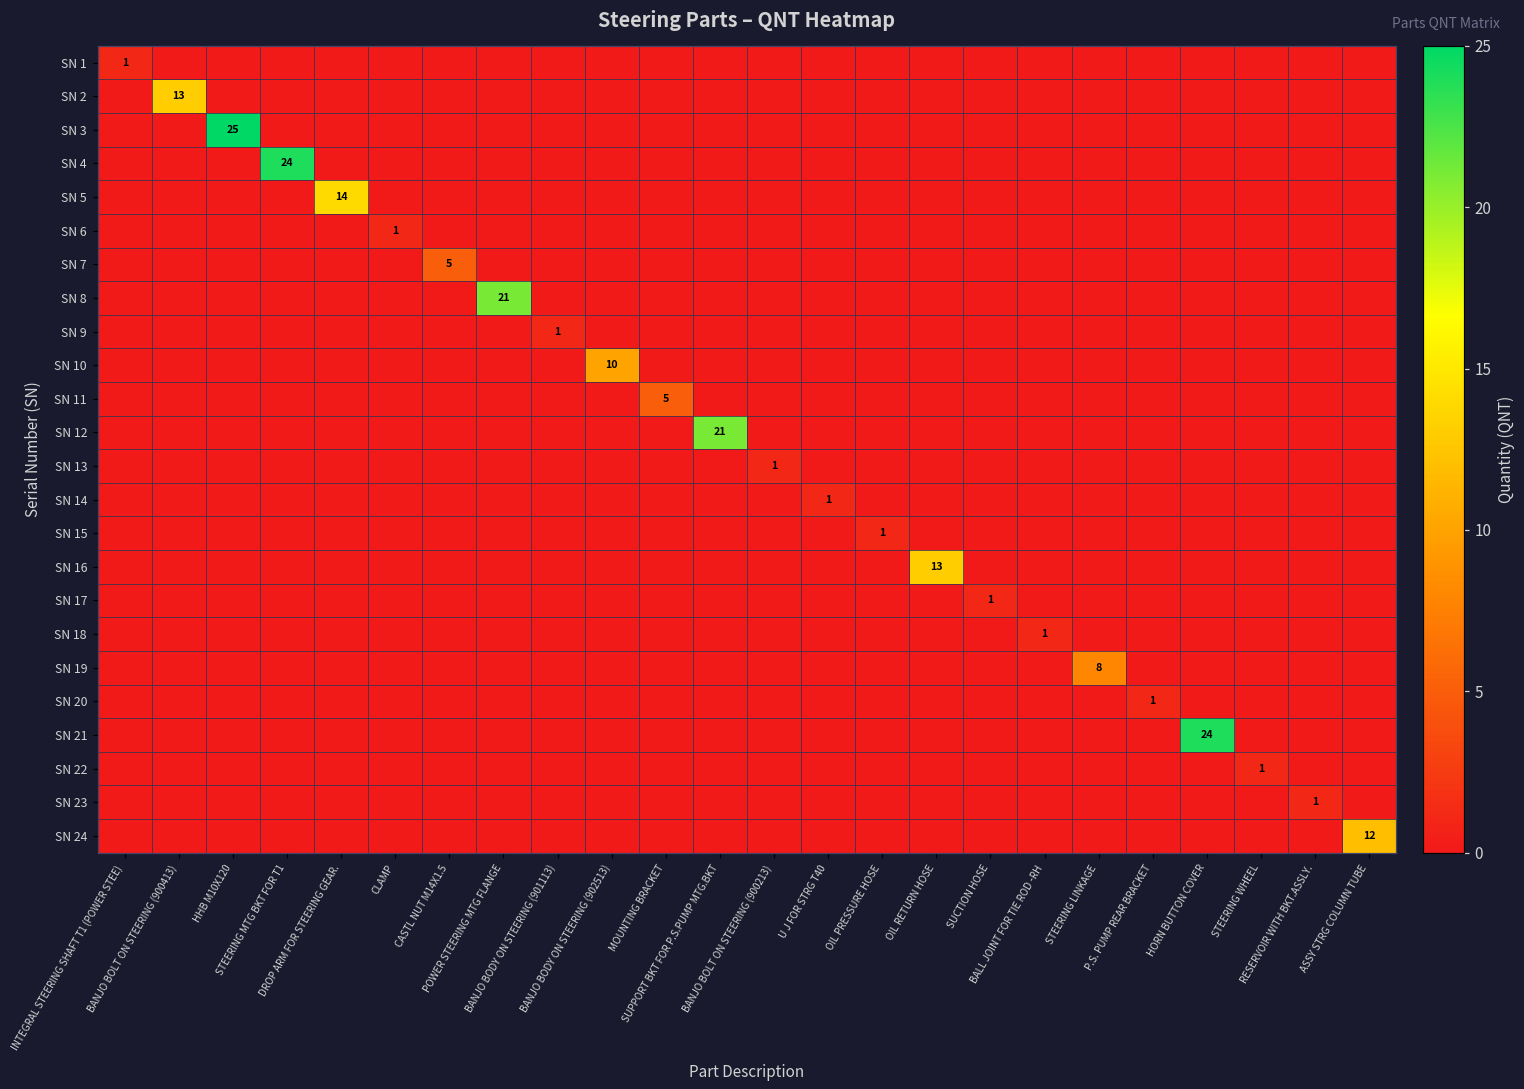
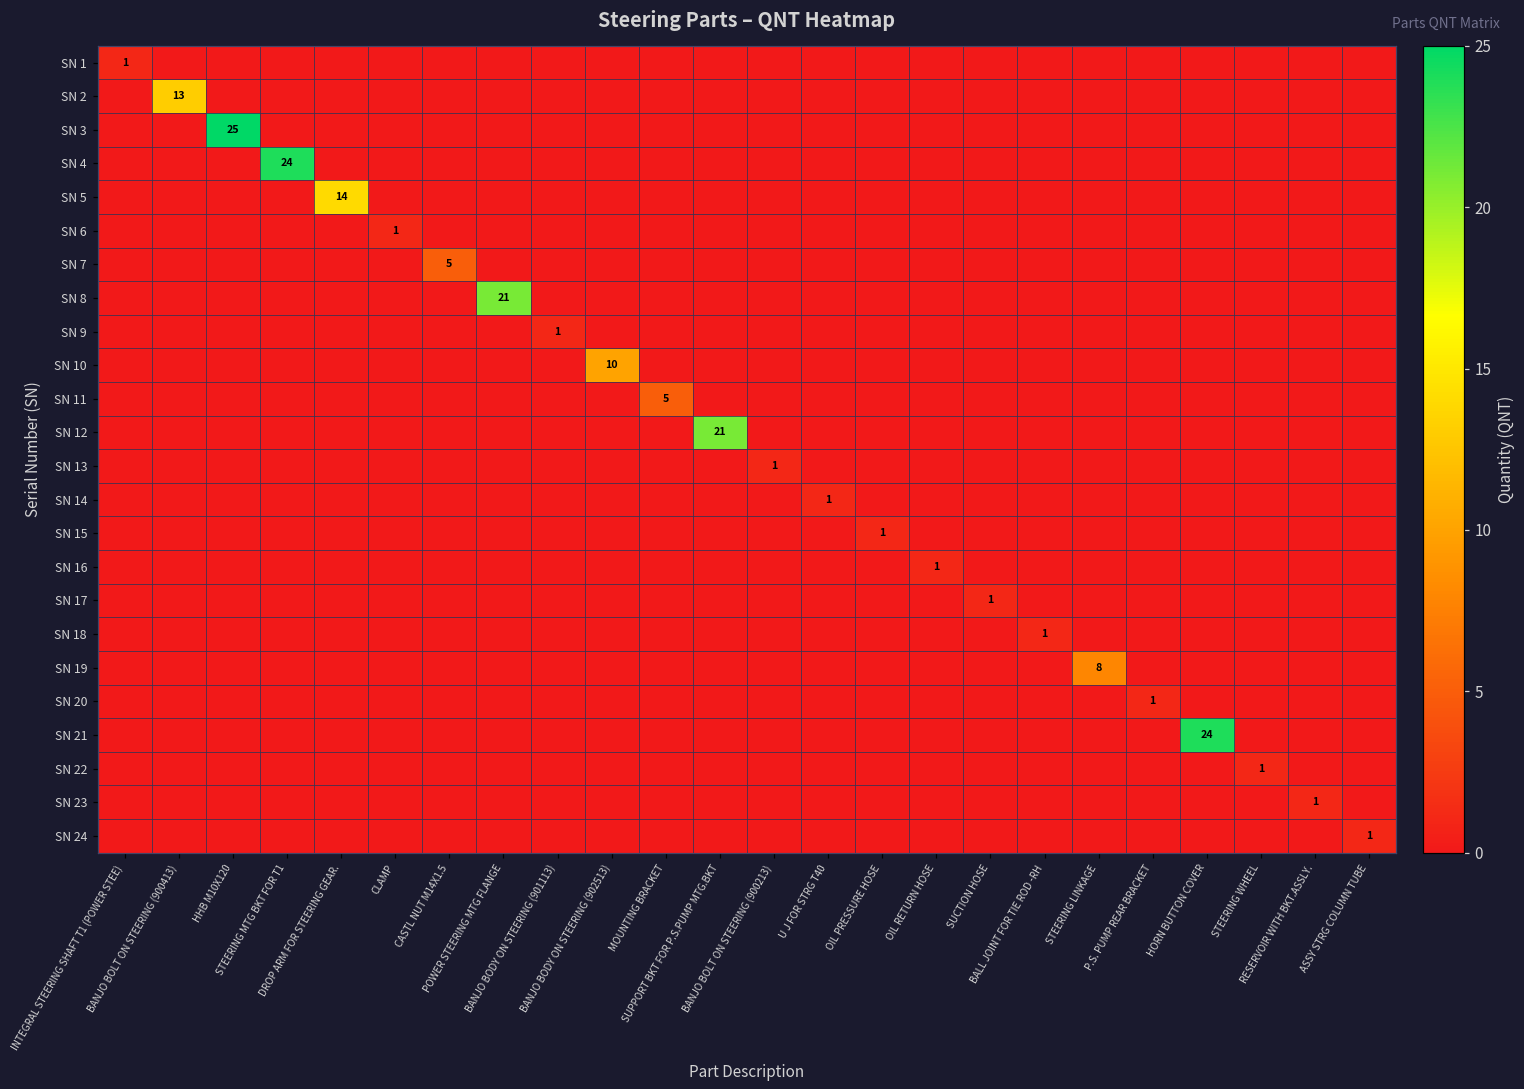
  {
    "SN 1": {
      "INTEGRAL STEERING SHAFT T1 (POWER STEE)": 1
    },
    "SN 2": {
      "BANJO BOLT ON STEERING (900413)": 13
    },
    "SN 3": {
      "HHB M10X120": 25
    },
    "SN 4": {
      "STEERING MTG BKT FOR T1": 24
    },
    "SN 5": {
      "DROP ARM FOR STEERING GEAR.": 14
    },
    "SN 6": {
      "CLAMP": 1
    },
    "SN 7": {
      "CASTL NUT M14X1.5": 5
    },
    "SN 8": {
      "POWER STEERING MTG FLANGE": 21
    },
    "SN 9": {
      "BANJO BODY ON STEERING (901113)": 1
    },
    "SN 10": {
      "BANJO BODY ON STEERING (902513)": 10
    },
    "SN 11": {
      "MOUNTING BRACKET": 5
    },
    "SN 12": {
      "SUPPORT BKT FOR P.S.PUMP MTG.BKT": 21
    },
    "SN 13": {
      "BANJO BOLT ON STEERING (900213)": 1
    },
    "SN 14": {
      "U J FOR STRG T40": 1
    },
    "SN 15": {
      "OIL PRESSURE HOSE": 1
    },
    "SN 16": {
-     "OIL RETURN HOSE": 13
+     "OIL RETURN HOSE": 1
    },
    "SN 17": {
      "SUCTION HOSE": 1
    },
    "SN 18": {
      "BALL JOINT FOR TIE ROD -RH": 1
    },
    "SN 19": {
      "STEERING LINKAGE": 8
    },
    "SN 20": {
      "P.S. PUMP REAR BRACKET": 1
    },
    "SN 21": {
      "HORN BUTTON COVER": 24
    },
    "SN 22": {
      "STEERING WHEEL": 1
    },
    "SN 23": {
      "RESERVOIR WITH BKT.ASSLY.": 1
    },
    "SN 24": {
-     "ASSY STRG COLUMN TUBE": 12
+     "ASSY STRG COLUMN TUBE": 1
    }
  }
